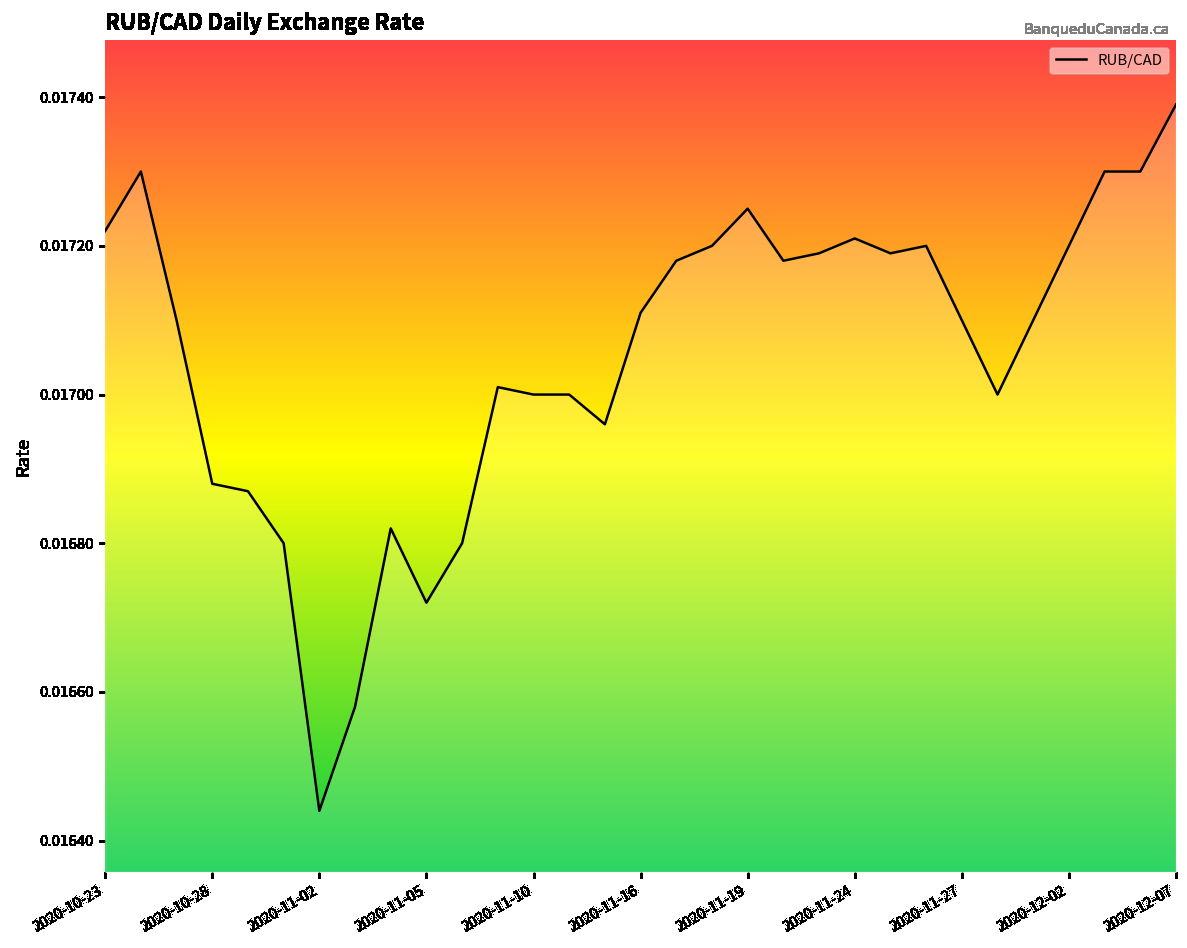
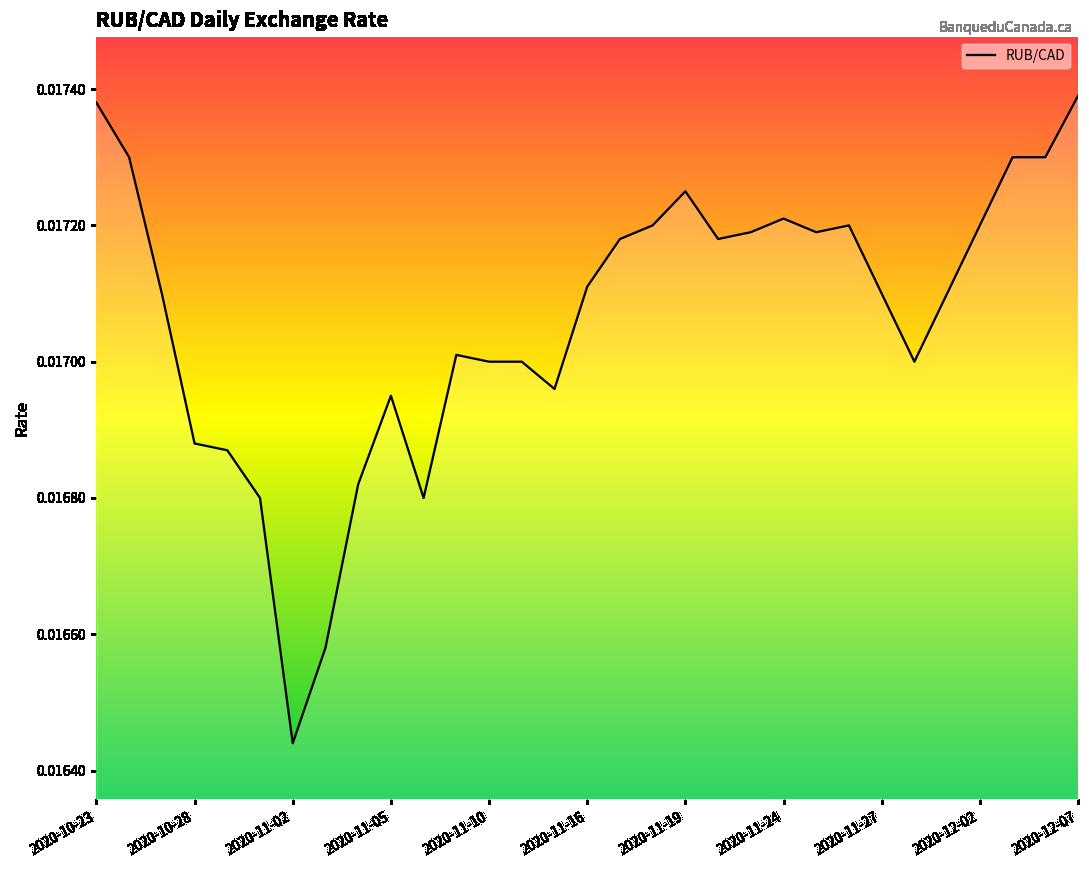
  {
-   "2020-10-23": 0.01722,
+   "2020-10-23": 0.01738,
    "2020-10-28": 0.01688,
    "2020-11-02": 0.01644,
-   "2020-11-05": 0.01672,
+   "2020-11-05": 0.01695,
    "2020-11-10": 0.01700,
    "2020-11-16": 0.01711,
    "2020-11-19": 0.01725,
    "2020-11-24": 0.01721,
    "2020-11-27": 0.01710,
    "2020-12-02": 0.01720,
    "2020-12-07": 0.01739
  }
